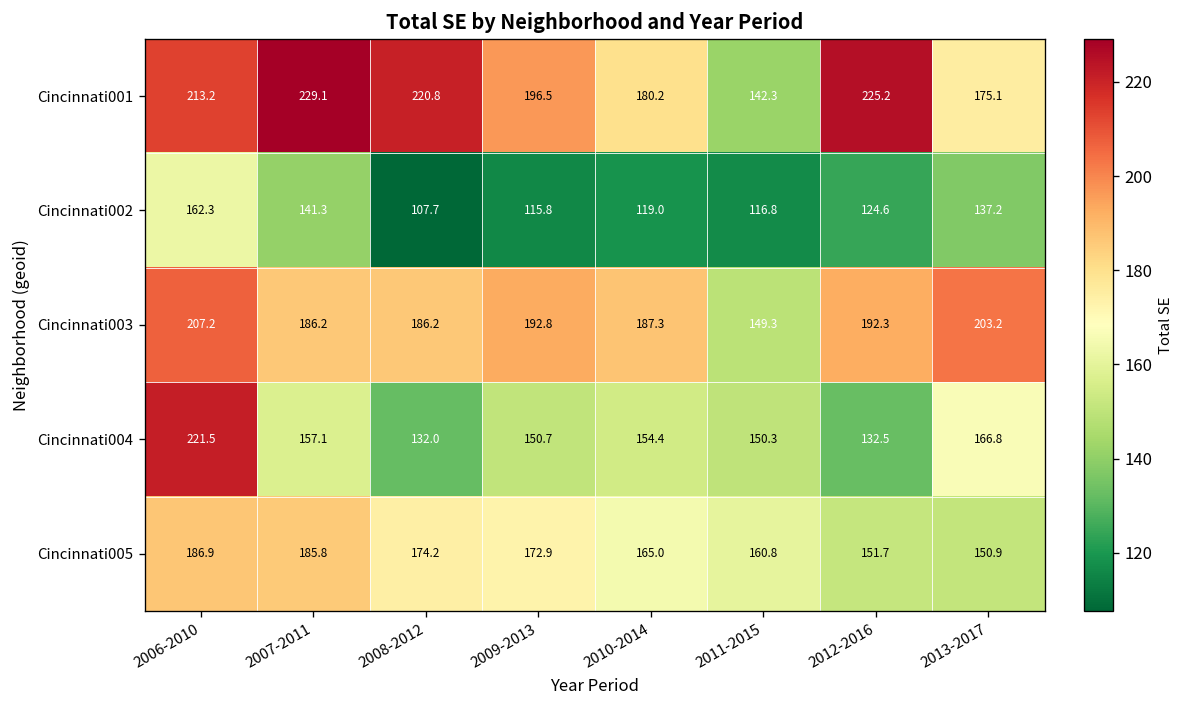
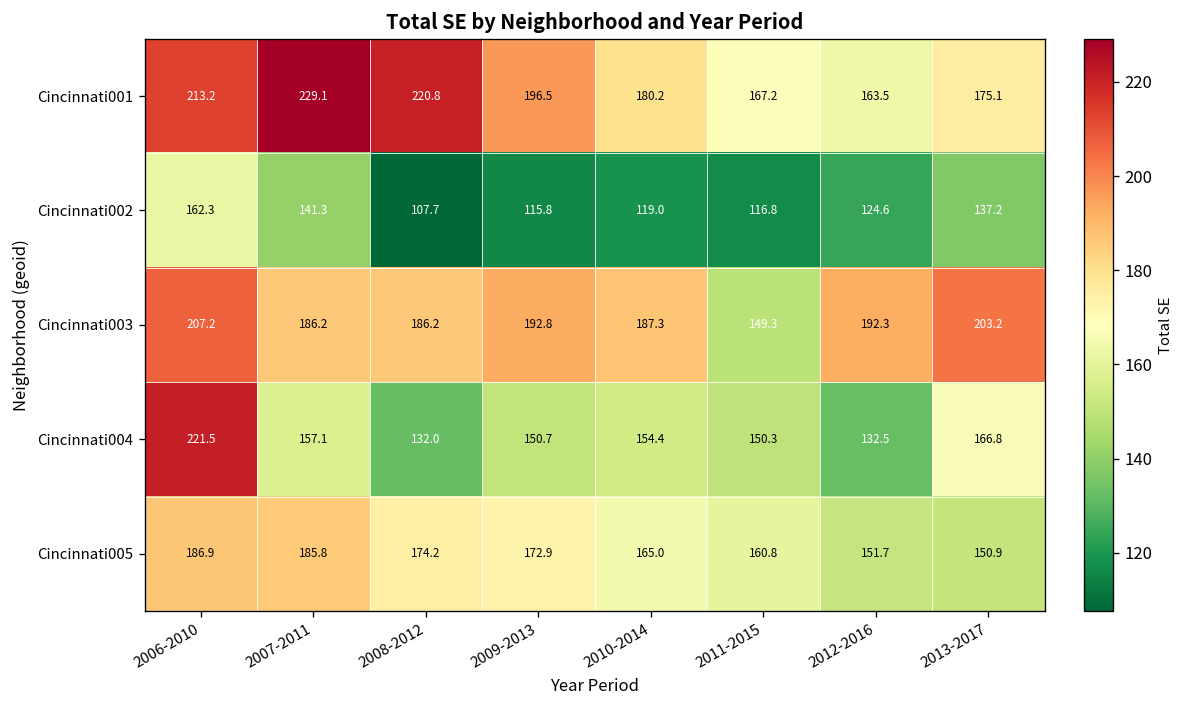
  {
    "Cincinnati001": {
      "2006-2010": 213.2,
      "2007-2011": 229.1,
      "2008-2012": 220.8,
      "2009-2013": 196.5,
      "2010-2014": 180.2,
-     "2011-2015": 142.3,
-     "2012-2016": 225.2,
+     "2011-2015": 167.2,
+     "2012-2016": 163.5,
      "2013-2017": 175.1
    },
    "Cincinnati002": {
      "2006-2010": 162.3,
      "2007-2011": 141.3,
      "2008-2012": 107.7,
      "2009-2013": 115.8,
      "2010-2014": 119.0,
      "2011-2015": 116.8,
      "2012-2016": 124.6,
      "2013-2017": 137.2
    },
    "Cincinnati003": {
      "2006-2010": 207.2,
      "2007-2011": 186.2,
      "2008-2012": 186.2,
      "2009-2013": 192.8,
      "2010-2014": 187.3,
      "2011-2015": 149.3,
      "2012-2016": 192.3,
      "2013-2017": 203.2
    },
    "Cincinnati004": {
      "2006-2010": 221.5,
      "2007-2011": 157.1,
      "2008-2012": 132.0,
      "2009-2013": 150.7,
      "2010-2014": 154.4,
      "2011-2015": 150.3,
      "2012-2016": 132.5,
      "2013-2017": 166.8
    },
    "Cincinnati005": {
      "2006-2010": 186.9,
      "2007-2011": 185.8,
      "2008-2012": 174.2,
      "2009-2013": 172.9,
      "2010-2014": 165.0,
      "2011-2015": 160.8,
      "2012-2016": 151.7,
      "2013-2017": 150.9
    }
  }
